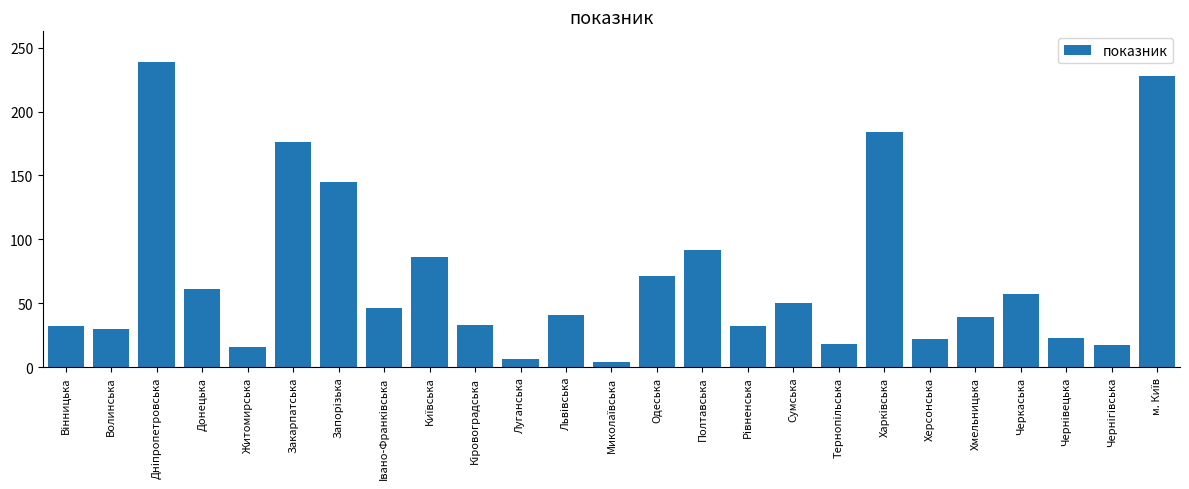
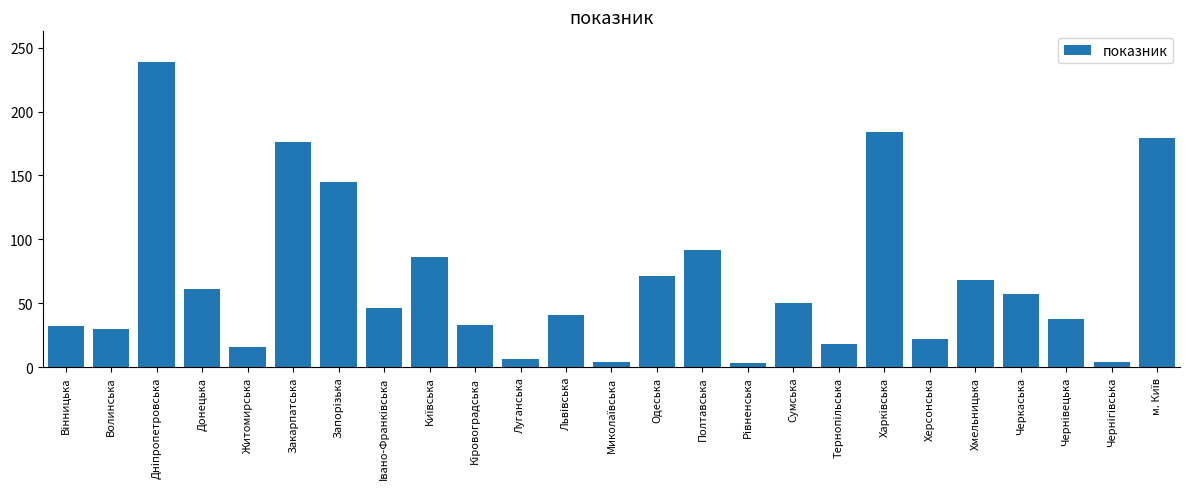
  {
    "Вінницька": 32,
    "Волинська": 30,
    "Дніпропетровська": 239,
    "Донецька": 61,
    "Житомирська": 16,
    "Закарпатська": 176,
    "Запорізька": 145,
    "Івано-Франківська": 46,
    "Київська": 86,
    "Кіровоградська": 33,
    "Луганська": 6,
    "Львівська": 41,
    "Миколаївська": 4,
    "Одеська": 71,
    "Полтавська": 92,
-   "Рівненська": 32,
+   "Рівненська": 3,
    "Сумська": 50,
    "Тернопільська": 18,
    "Харківська": 184,
    "Херсонська": 22,
-   "Хмельницька": 39,
+   "Хмельницька": 68,
    "Черкаська": 57,
-   "Чернівецька": 23,
-   "Чернігівська": 17,
-   "м. Київ": 228
+   "Чернівецька": 38,
+   "Чернігівська": 4,
+   "м. Київ": 179
  }
